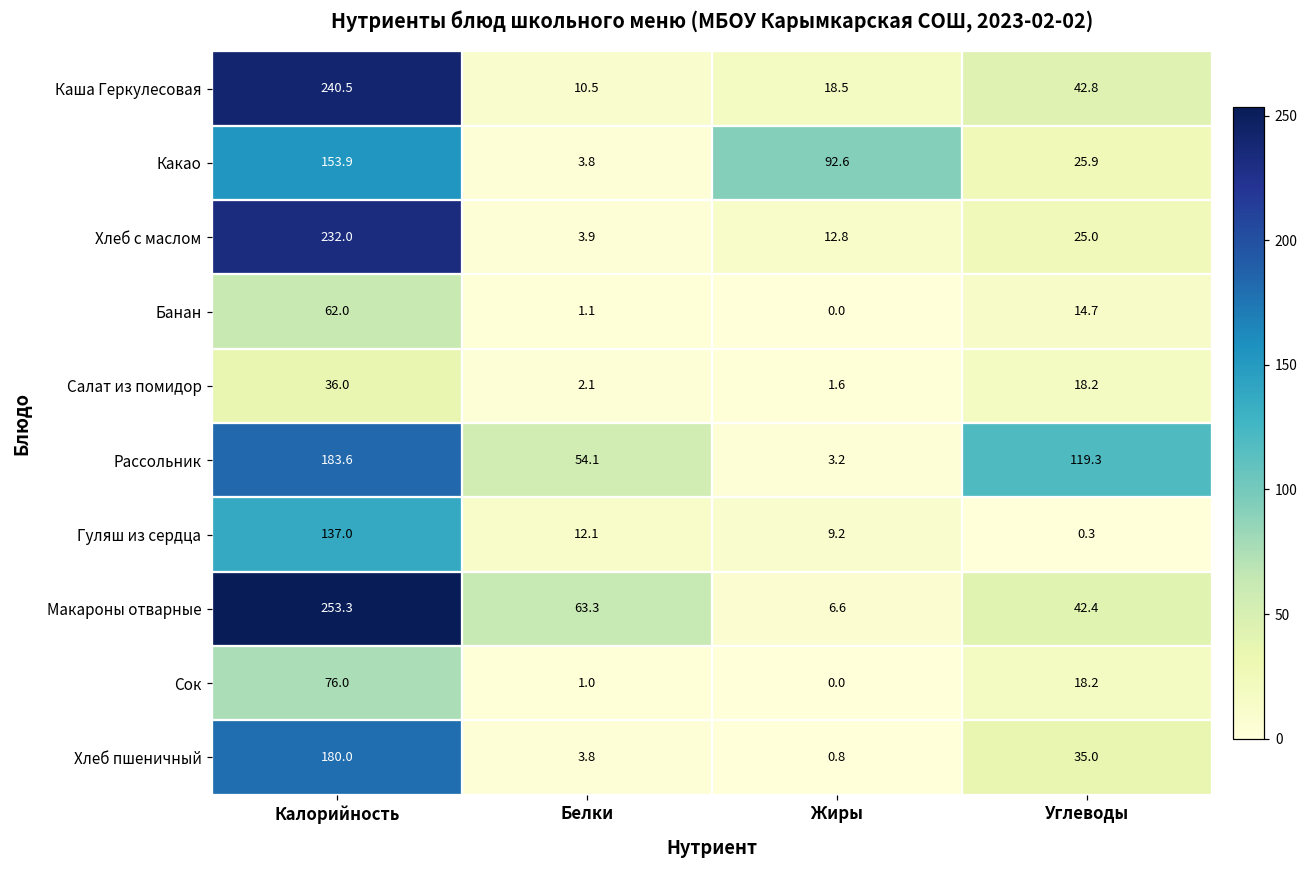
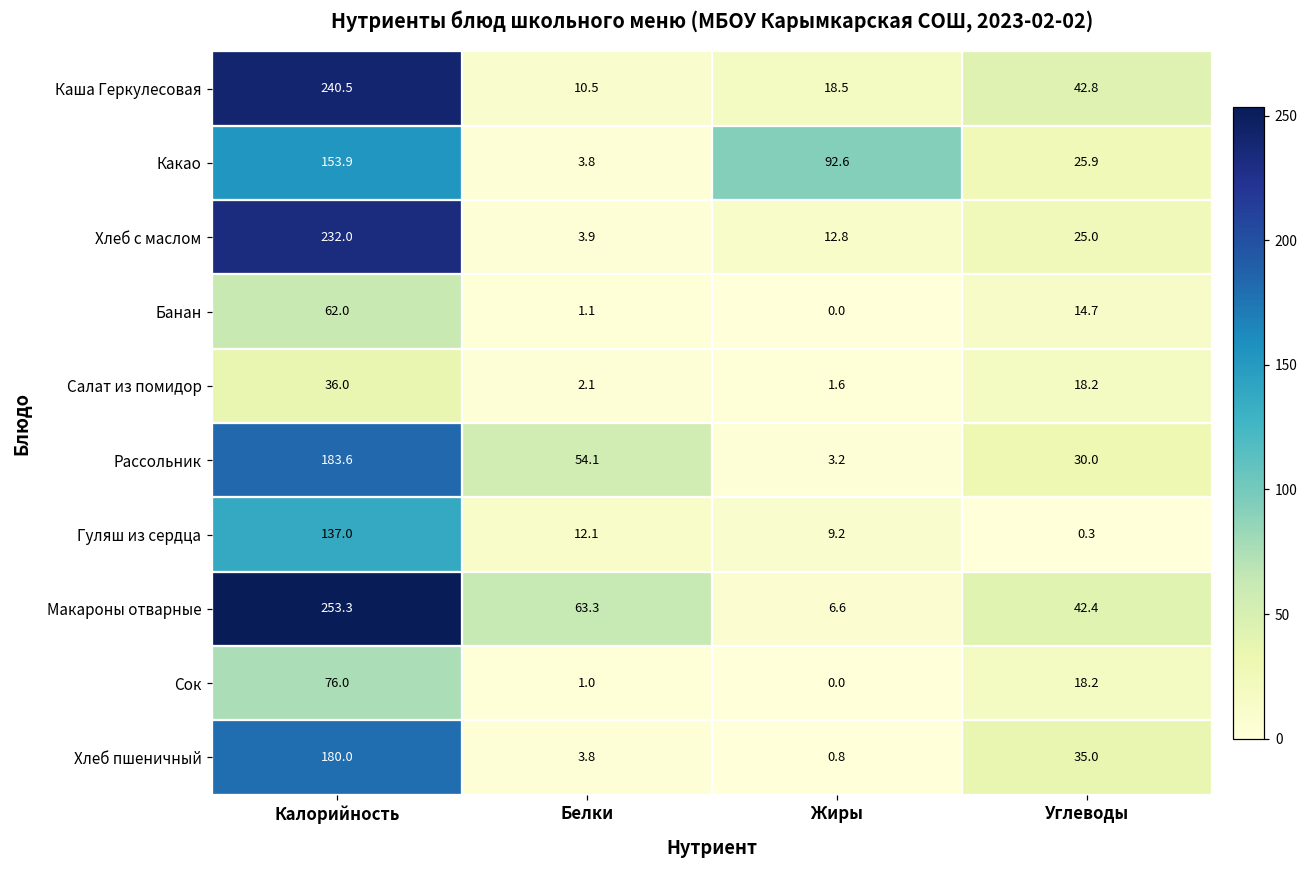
  {
    "Каша Геркулесовая": {
      "Калорийность": 240.5,
      "Белки": 10.5,
      "Жиры": 18.5,
      "Углеводы": 42.8
    },
    "Какао": {
      "Калорийность": 153.9,
      "Белки": 3.8,
      "Жиры": 92.6,
      "Углеводы": 25.9
    },
    "Хлеб с маслом": {
      "Калорийность": 232.0,
      "Белки": 3.9,
      "Жиры": 12.8,
      "Углеводы": 25.0
    },
    "Банан": {
      "Калорийность": 62.0,
      "Белки": 1.1,
      "Жиры": 0.0,
      "Углеводы": 14.7
    },
    "Салат из помидор": {
      "Калорийность": 36.0,
      "Белки": 2.1,
      "Жиры": 1.6,
      "Углеводы": 18.2
    },
    "Рассольник": {
      "Калорийность": 183.6,
      "Белки": 54.1,
      "Жиры": 3.2,
-     "Углеводы": 119.3
+     "Углеводы": 30.0
    },
    "Гуляш из сердца": {
      "Калорийность": 137.0,
      "Белки": 12.1,
      "Жиры": 9.2,
      "Углеводы": 0.3
    },
    "Макароны отварные": {
      "Калорийность": 253.3,
      "Белки": 63.3,
      "Жиры": 6.6,
      "Углеводы": 42.4
    },
    "Сок": {
      "Калорийность": 76.0,
      "Белки": 1.0,
      "Жиры": 0.0,
      "Углеводы": 18.2
    },
    "Хлеб пшеничный": {
      "Калорийность": 180.0,
      "Белки": 3.8,
      "Жиры": 0.8,
      "Углеводы": 35.0
    }
  }
